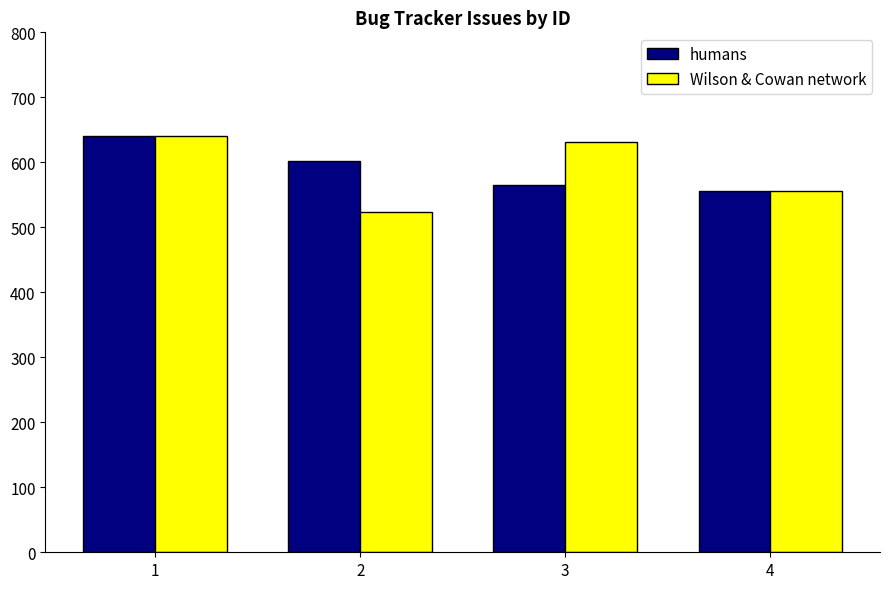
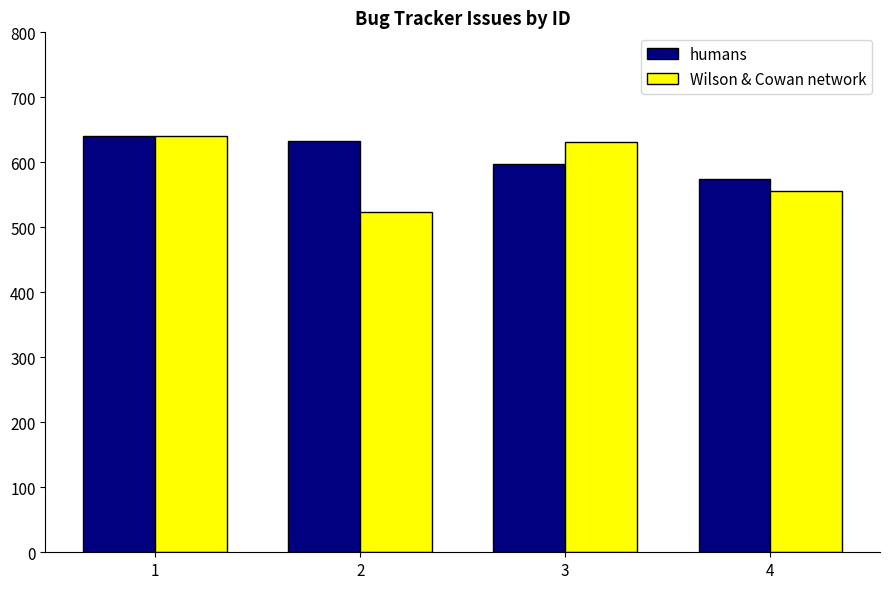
  {
    "humans": {
      "1": 640,
-     "2": 600,
-     "3": 570,
-     "4": 560
+     "2": 630,
+     "3": 600,
+     "4": 570
    },
    "Wilson & Cowan network": {
      "1": 640,
      "2": 520,
      "3": 630,
      "4": 560
    }
  }
